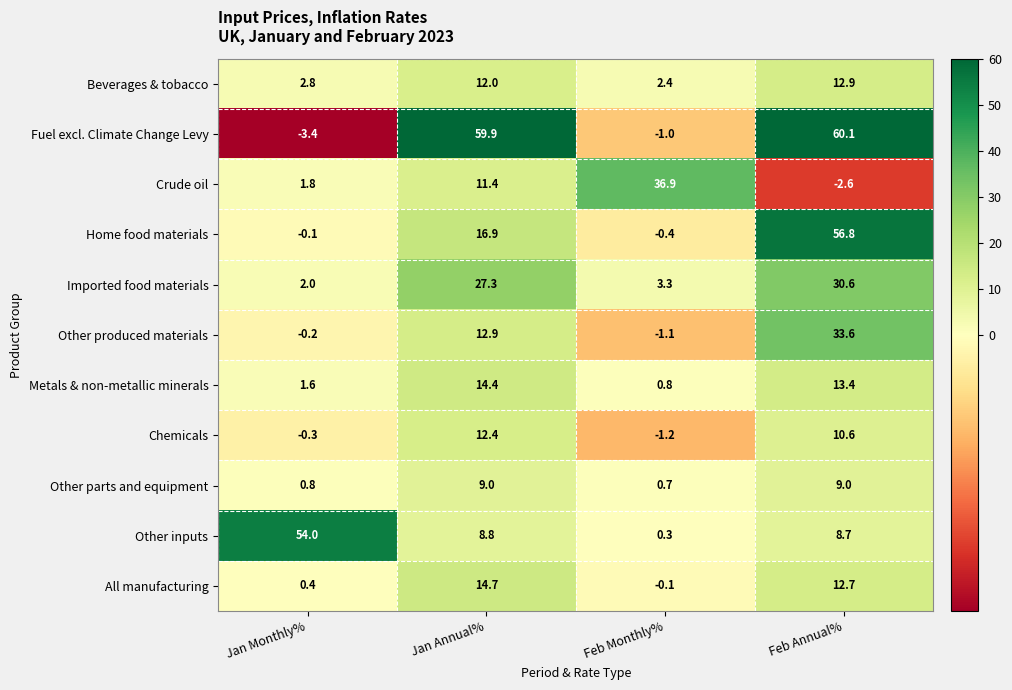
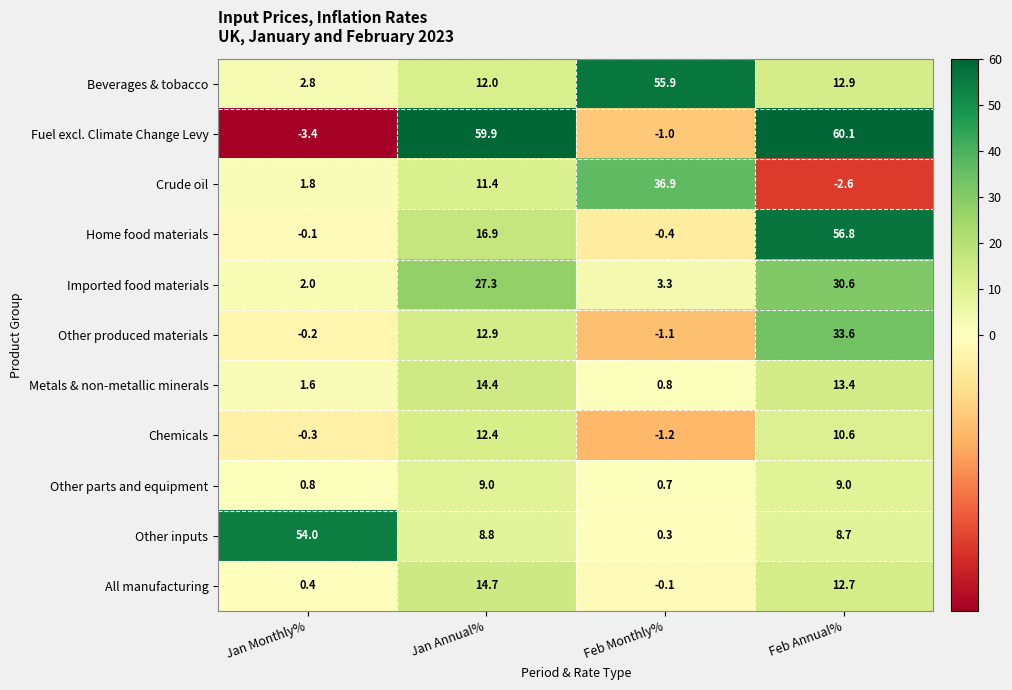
  {
    "Beverages & tobacco": {
      "Jan Monthly%": 2.8,
      "Jan Annual%": 12.0,
-     "Feb Monthly%": 2.4,
+     "Feb Monthly%": 55.9,
      "Feb Annual%": 12.9
    },
    "Fuel excl. Climate Change Levy": {
      "Jan Monthly%": -3.4,
      "Jan Annual%": 59.9,
      "Feb Monthly%": -1.0,
      "Feb Annual%": 60.1
    },
    "Crude oil": {
      "Jan Monthly%": 1.8,
      "Jan Annual%": 11.4,
      "Feb Monthly%": 36.9,
      "Feb Annual%": -2.6
    },
    "Home food materials": {
      "Jan Monthly%": -0.1,
      "Jan Annual%": 16.9,
      "Feb Monthly%": -0.4,
      "Feb Annual%": 56.8
    },
    "Imported food materials": {
      "Jan Monthly%": 2.0,
      "Jan Annual%": 27.3,
      "Feb Monthly%": 3.3,
      "Feb Annual%": 30.6
    },
    "Other produced materials": {
      "Jan Monthly%": -0.2,
      "Jan Annual%": 12.9,
      "Feb Monthly%": -1.1,
      "Feb Annual%": 33.6
    },
    "Metals & non-metallic minerals": {
      "Jan Monthly%": 1.6,
      "Jan Annual%": 14.4,
      "Feb Monthly%": 0.8,
      "Feb Annual%": 13.4
    },
    "Chemicals": {
      "Jan Monthly%": -0.3,
      "Jan Annual%": 12.4,
      "Feb Monthly%": -1.2,
      "Feb Annual%": 10.6
    },
    "Other parts and equipment": {
      "Jan Monthly%": 0.8,
      "Jan Annual%": 9.0,
      "Feb Monthly%": 0.7,
      "Feb Annual%": 9.0
    },
    "Other inputs": {
      "Jan Monthly%": 54.0,
      "Jan Annual%": 8.8,
      "Feb Monthly%": 0.3,
      "Feb Annual%": 8.7
    },
    "All manufacturing": {
      "Jan Monthly%": 0.4,
      "Jan Annual%": 14.7,
      "Feb Monthly%": -0.1,
      "Feb Annual%": 12.7
    }
  }
